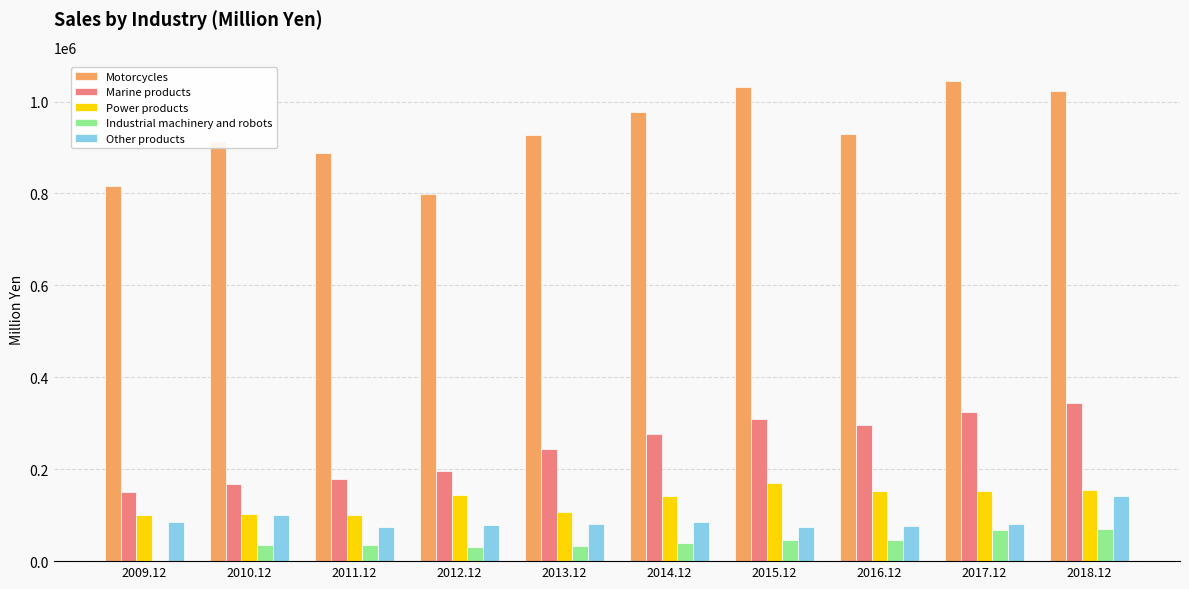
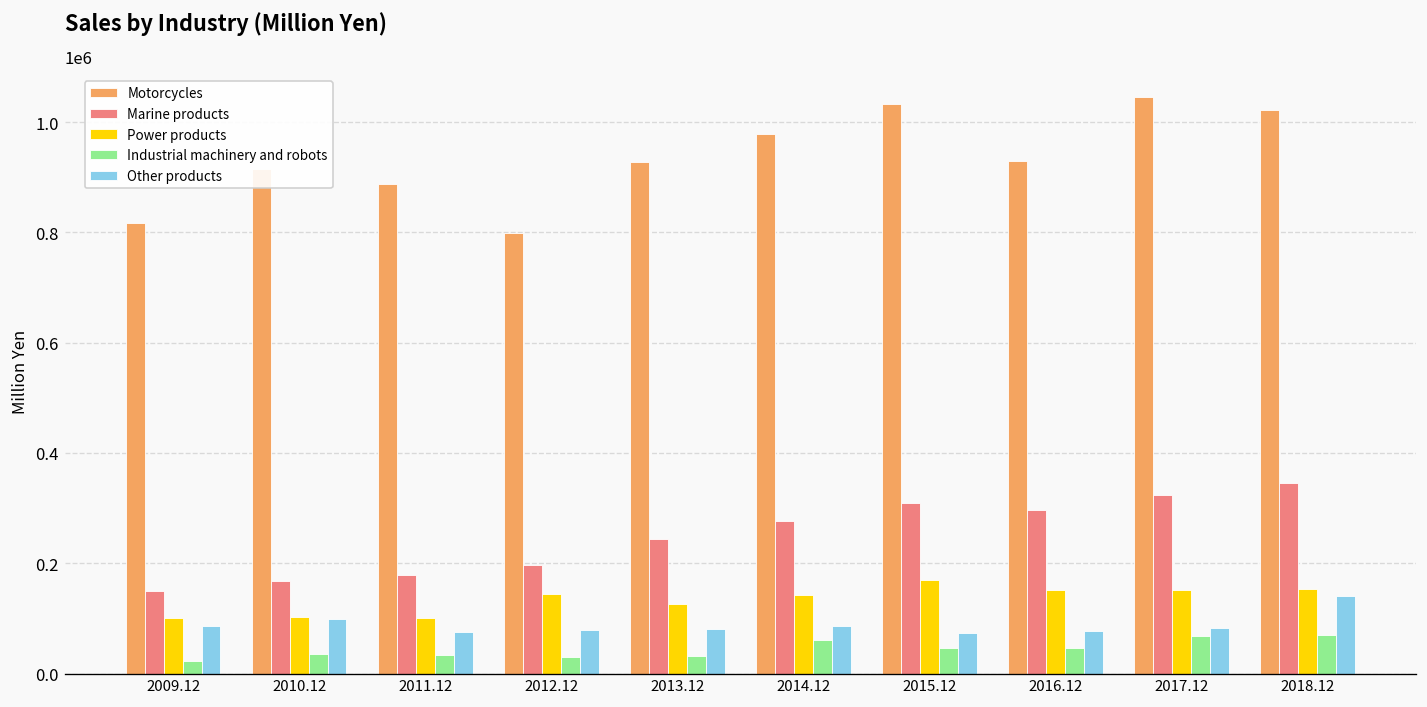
  {
    "Power products": {
      "2009.12": 100000,
      "2010.12": 100000,
      "2011.12": 100000,
      "2012.12": 140000,
-     "2013.12": 110000,
+     "2013.12": 130000,
      "2014.12": 140000,
      "2015.12": 170000,
      "2016.12": 150000,
      "2017.12": 150000,
      "2018.12": 150000
    },
    "Industrial machinery and robots": {
-     "2009.12": 0,
+     "2009.12": 20000,
      "2010.12": 30000,
      "2011.12": 30000,
      "2012.12": 30000,
      "2013.12": 30000,
-     "2014.12": 40000,
+     "2014.12": 60000,
      "2015.12": 50000,
      "2016.12": 50000,
      "2017.12": 70000,
      "2018.12": 70000
    },
    "Other products": {
      "2009.12": 90000,
      "2010.12": 100000,
      "2011.12": 80000,
      "2012.12": 80000,
      "2013.12": 80000,
      "2014.12": 90000,
      "2015.12": 70000,
      "2016.12": 80000,
      "2017.12": 80000,
      "2018.12": 140000
    }
  }
